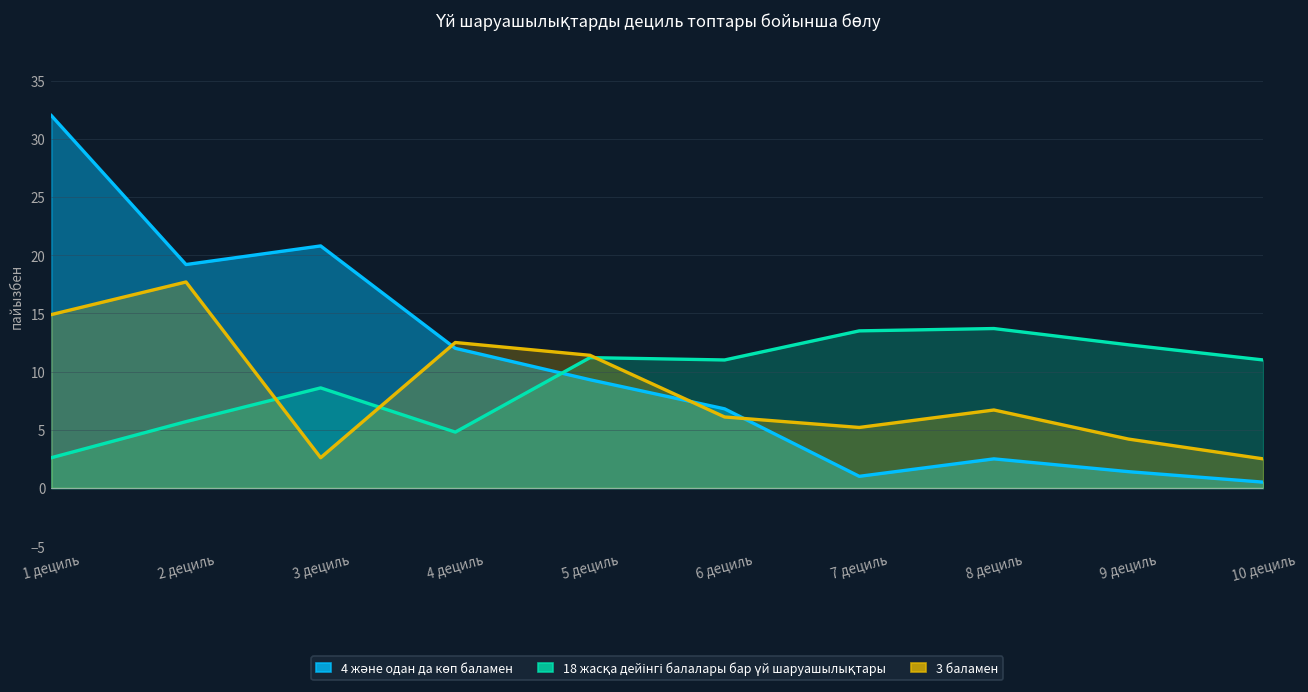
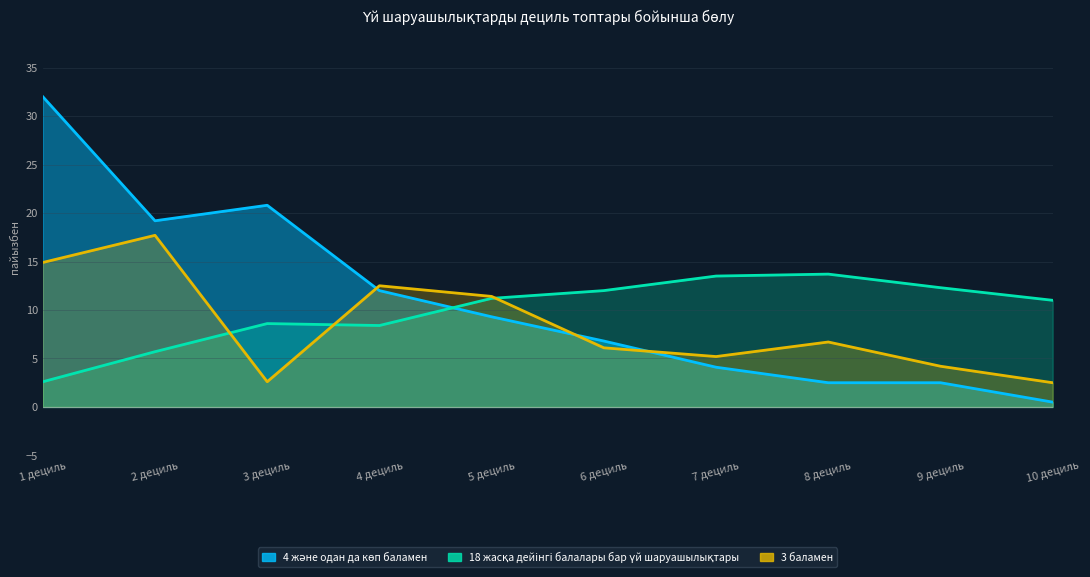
  {
    "4 және одан да көп баламен": {
      "1 дециль": 32,
      "2 дециль": 19,
      "3 дециль": 21,
      "4 дециль": 12,
      "5 дециль": 9,
      "6 дециль": 7,
-     "7 дециль": 1,
+     "7 дециль": 4,
      "8 дециль": 3,
-     "9 дециль": 1,
+     "9 дециль": 3,
      "10 дециль": 1
    },
    "18 жасқа дейінгі балалары бар үй шаруашылықтары": {
      "1 дециль": 3,
      "2 дециль": 6,
      "3 дециль": 9,
-     "4 дециль": 5,
-     "6 дециль": 11,
+     "4 дециль": 8,
+     "6 дециль": 12,
      "7 дециль": 14,
      "8 дециль": 14,
      "9 дециль": 12,
      "10 дециль": 11
    },
    "3 баламен": {
      "1 дециль": 15,
      "2 дециль": 18,
      "3 дециль": 3,
      "4 дециль": 13,
      "6 дециль": 6,
      "7 дециль": 5,
      "8 дециль": 7,
      "9 дециль": 4,
      "10 дециль": 3
    }
  }
